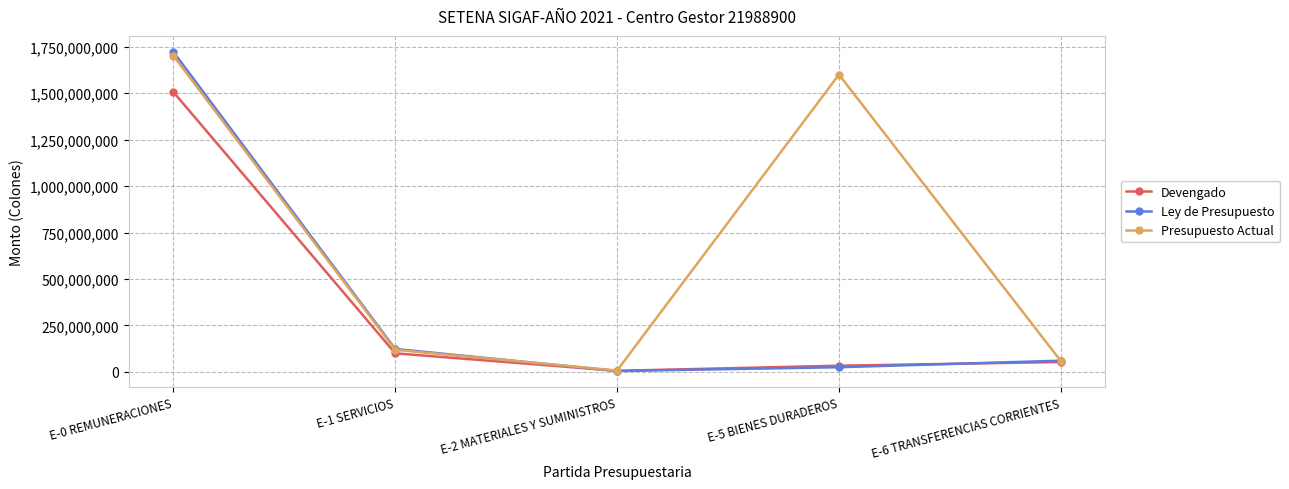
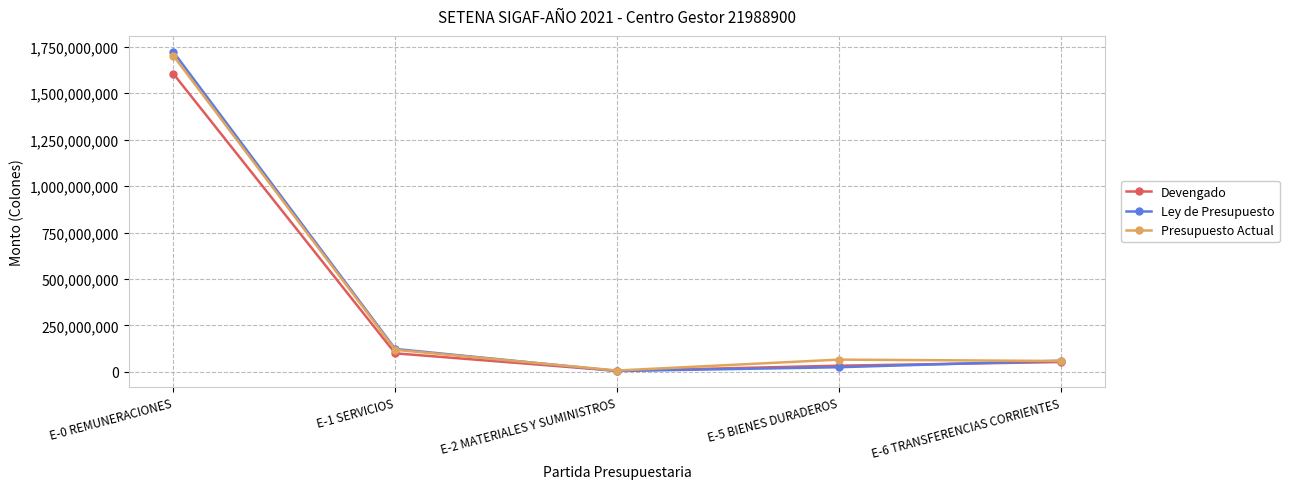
  {
    "Devengado": {
-     "E-0 REMUNERACIONES": "1,510,000,000",
+     "E-0 REMUNERACIONES": "1,610,000,000",
      "E-1 SERVICIOS": "100,000,000"
    },
    "Ley de Presupuesto": {
      "E-0 REMUNERACIONES": "1,720,000,000"
    },
    "Presupuesto Actual": {
      "E-0 REMUNERACIONES": "1,700,000,000",
-     "E-5 BIENES DURADEROS": "1,600,000,000"
+     "E-5 BIENES DURADEROS": "70,000,000"
    }
  }
